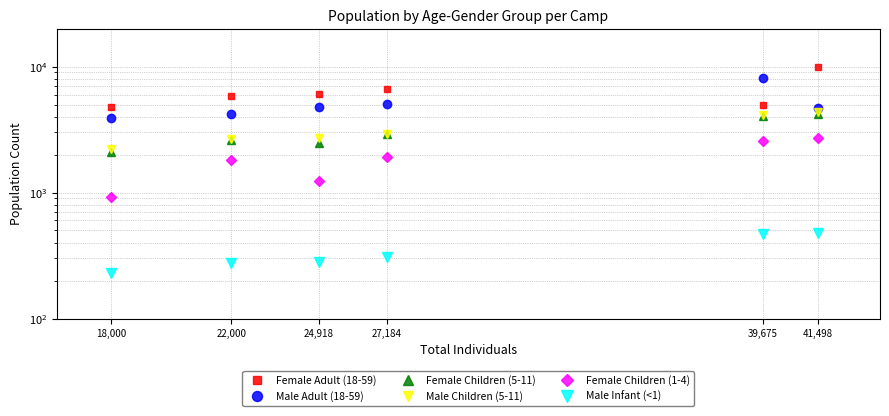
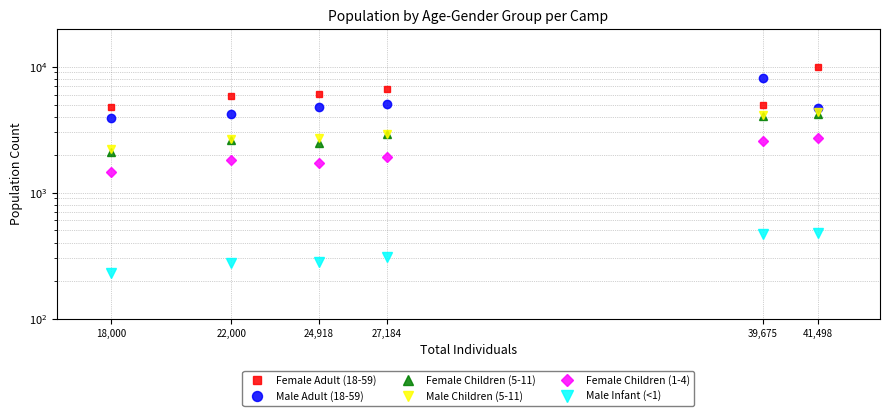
  {
    "Female Adult (18-59)": {
      "18,000": 4800,
      "22,000": 6000,
      "24,918": 6000,
      "27,184": 7000,
      "39,675": 5000,
      "41,498": 10000
    },
    "Male Adult (18-59)": {
      "18,000": 3900,
      "22,000": 4200,
      "24,918": 4800,
      "27,184": 5000,
      "39,675": 8000,
      "41,498": 4700
    },
    "Female Children (5-11)": {
      "24,918": 2500,
      "41,498": 4200
    },
    "Male Children (5-11)": {
      "24,918": 2700,
      "41,498": 4400
    },
    "Female Children (1-4)": {
-     "18,000": 900,
+     "18,000": 1500,
      "22,000": 1800,
-     "24,918": 1200,
+     "24,918": 1700,
      "27,184": 1900,
      "39,675": 2600,
      "41,498": 2700
    },
    "Male Infant (<1)": {
      "18,000": 230,
      "22,000": 280,
      "24,918": 280,
      "27,184": 310,
      "39,675": 470,
      "41,498": 480
    }
  }
